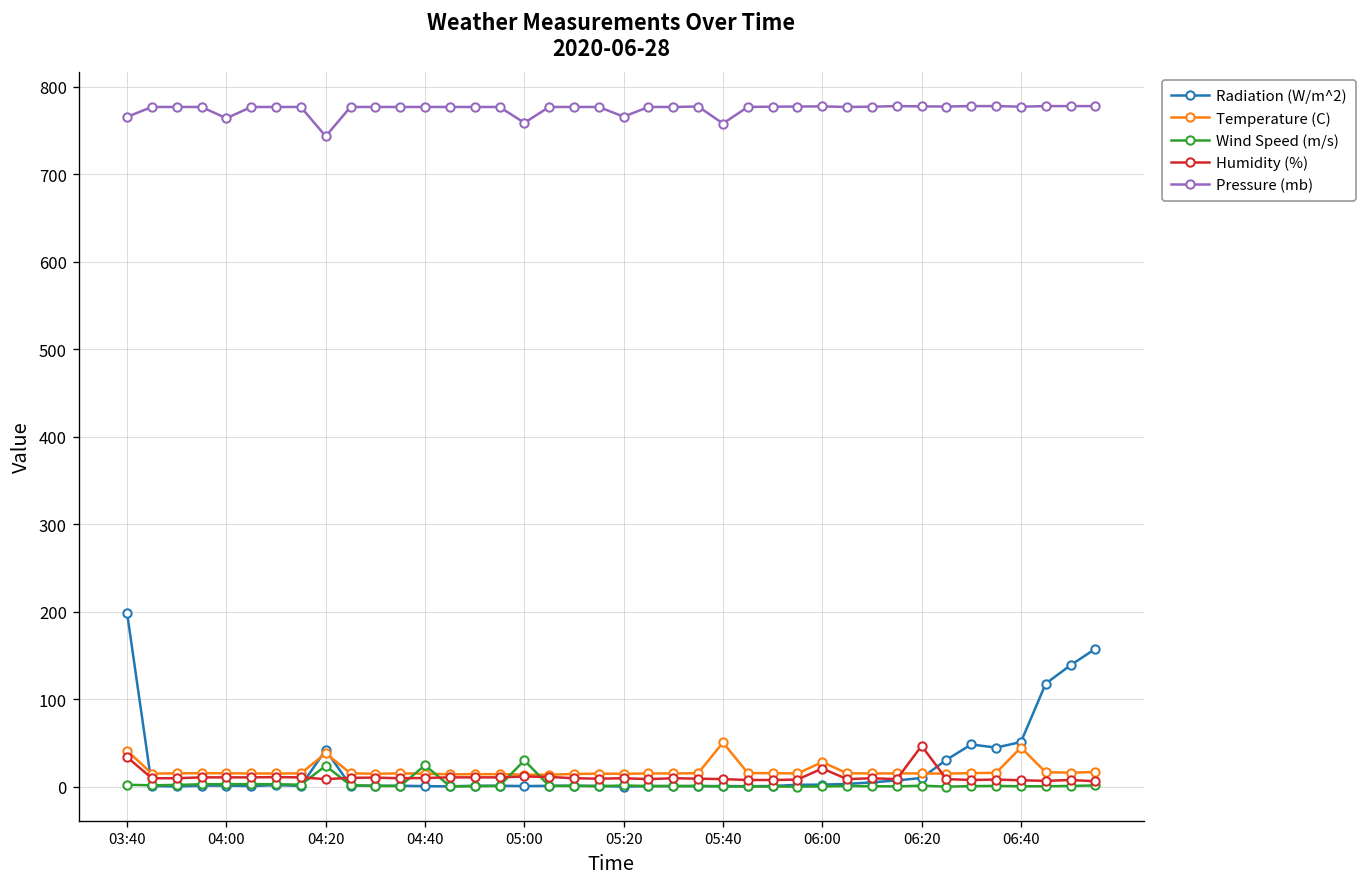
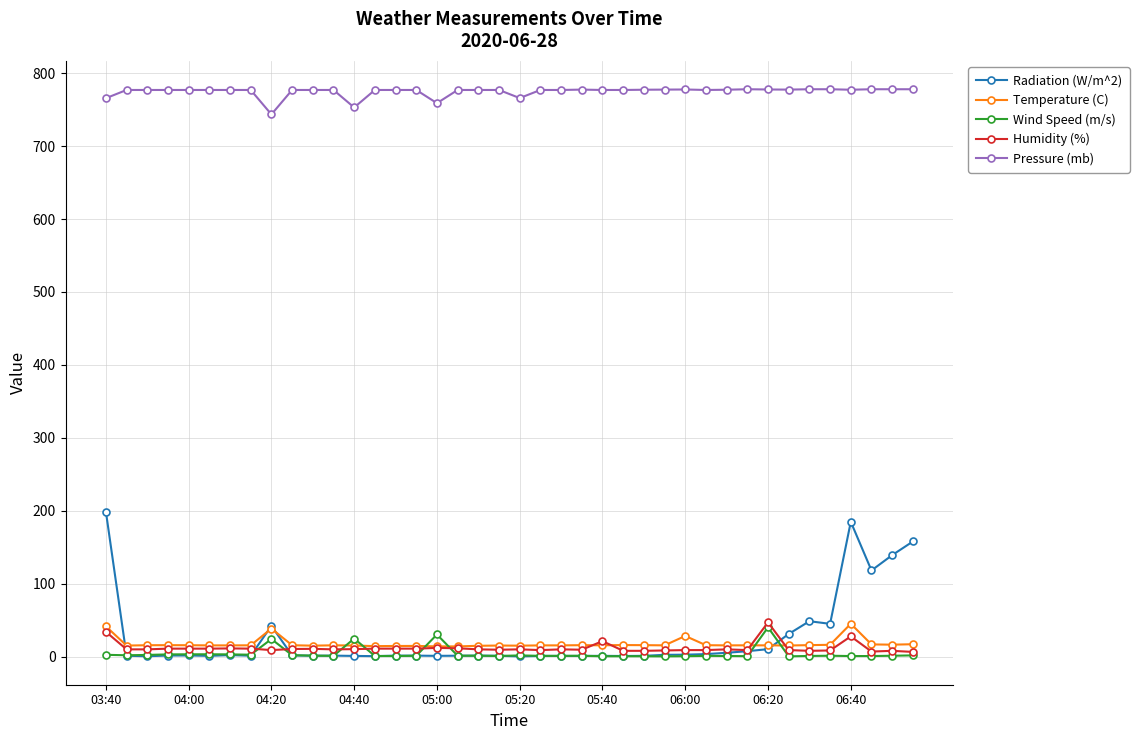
  {
    "Radiation (W/m^2)": {
      "03:40": 200,
      "04:20": 40,
      "04:40": 0,
      "05:00": 0,
      "06:20": 10,
-     "06:40": 50
+     "06:40": 180
    },
    "Temperature (C)": {
      "03:40": 40,
      "04:00": 20,
      "04:20": 40,
      "04:40": 20,
      "05:20": 20,
-     "05:40": 50,
+     "05:40": 20,
      "06:00": 30,
      "06:20": 20,
      "06:40": 50
    },
    "Wind Speed (m/s)": {
      "03:40": 0,
      "04:20": 20,
      "04:40": 20,
      "05:00": 30,
-     "06:20": 0,
+     "06:20": 40,
      "06:40": 0
    },
    "Humidity (%)": {
      "03:40": 30,
      "04:00": 10,
      "04:20": 10,
      "04:40": 10,
      "05:20": 10,
-     "05:40": 10,
-     "06:00": 20,
+     "05:40": 20,
+     "06:00": 10,
      "06:20": 50,
-     "06:40": 10
+     "06:40": 30
    },
    "Pressure (mb)": {
      "03:40": 770,
-     "04:00": 760,
+     "04:00": 780,
      "04:20": 740,
-     "04:40": 780,
+     "04:40": 750,
      "05:00": 760,
      "05:20": 770,
-     "05:40": 760,
+     "05:40": 780,
      "06:00": 780,
      "06:20": 780,
      "06:40": 780
    }
  }
